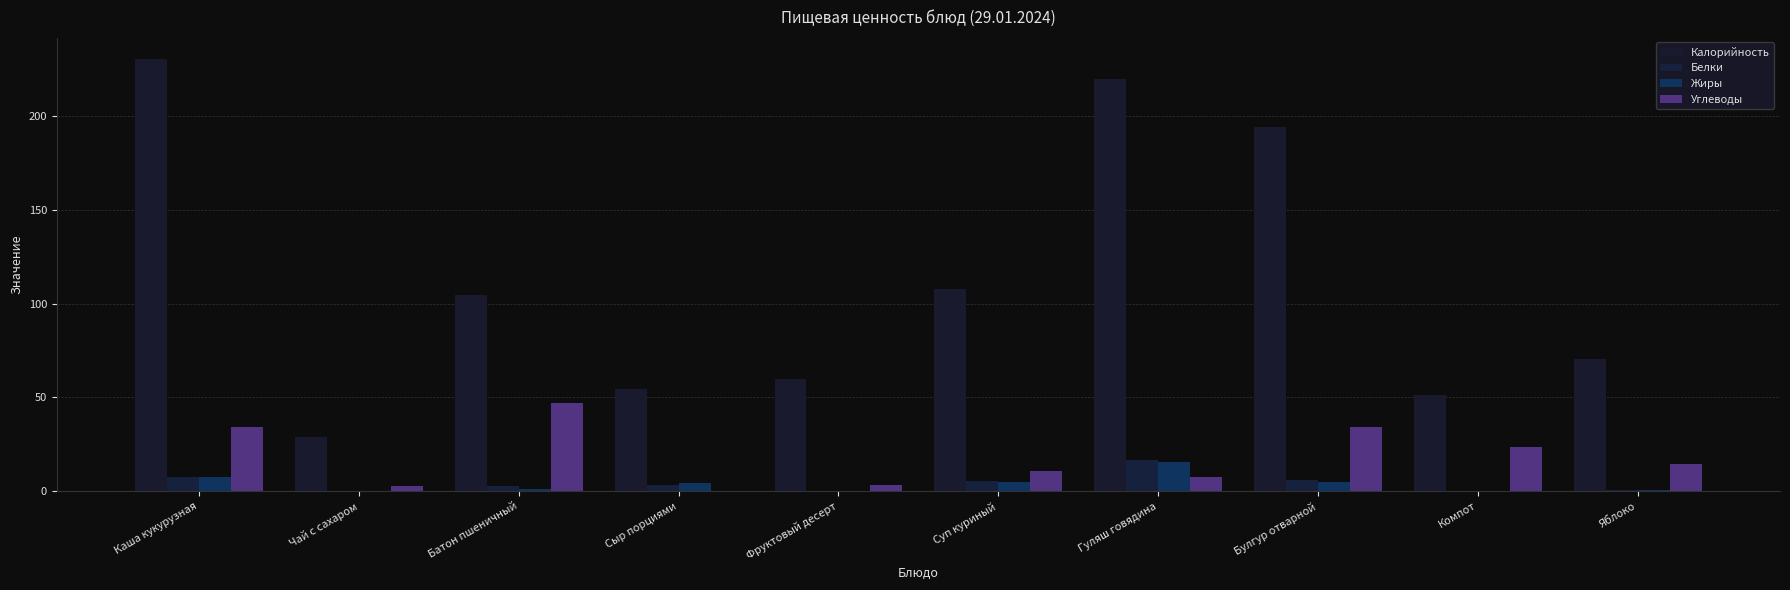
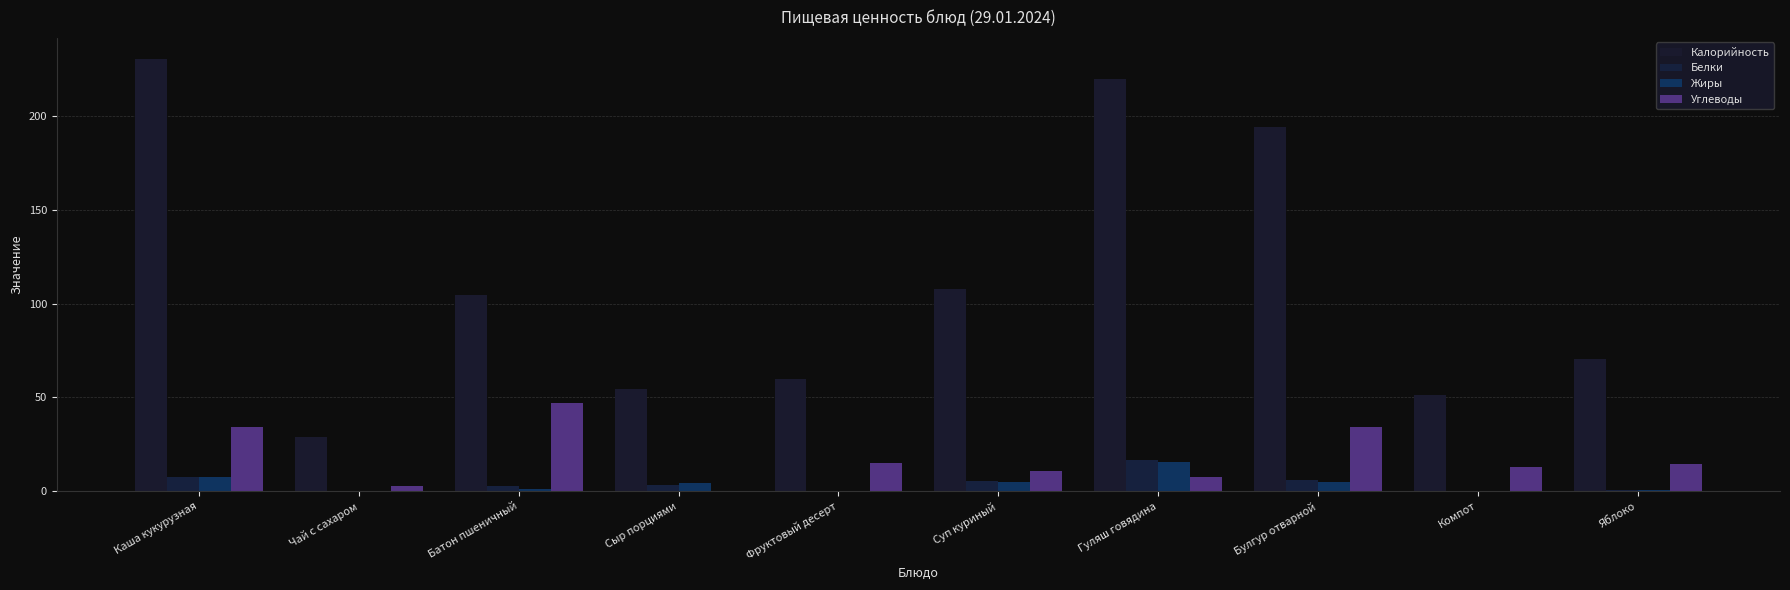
  {
    "Углеводы": {
      "Каша кукурузная": 34,
      "Чай с сахаром": 3,
      "Батон пшеничный": 47,
      "Сыр порциями": 0,
-     "Фруктовый десерт": 3,
+     "Фруктовый десерт": 15,
      "Суп куриный": 11,
      "Гуляш говядина": 7,
      "Булгур отварной": 34,
-     "Компот": 24,
+     "Компот": 13,
      "Яблоко": 15
    }
  }
